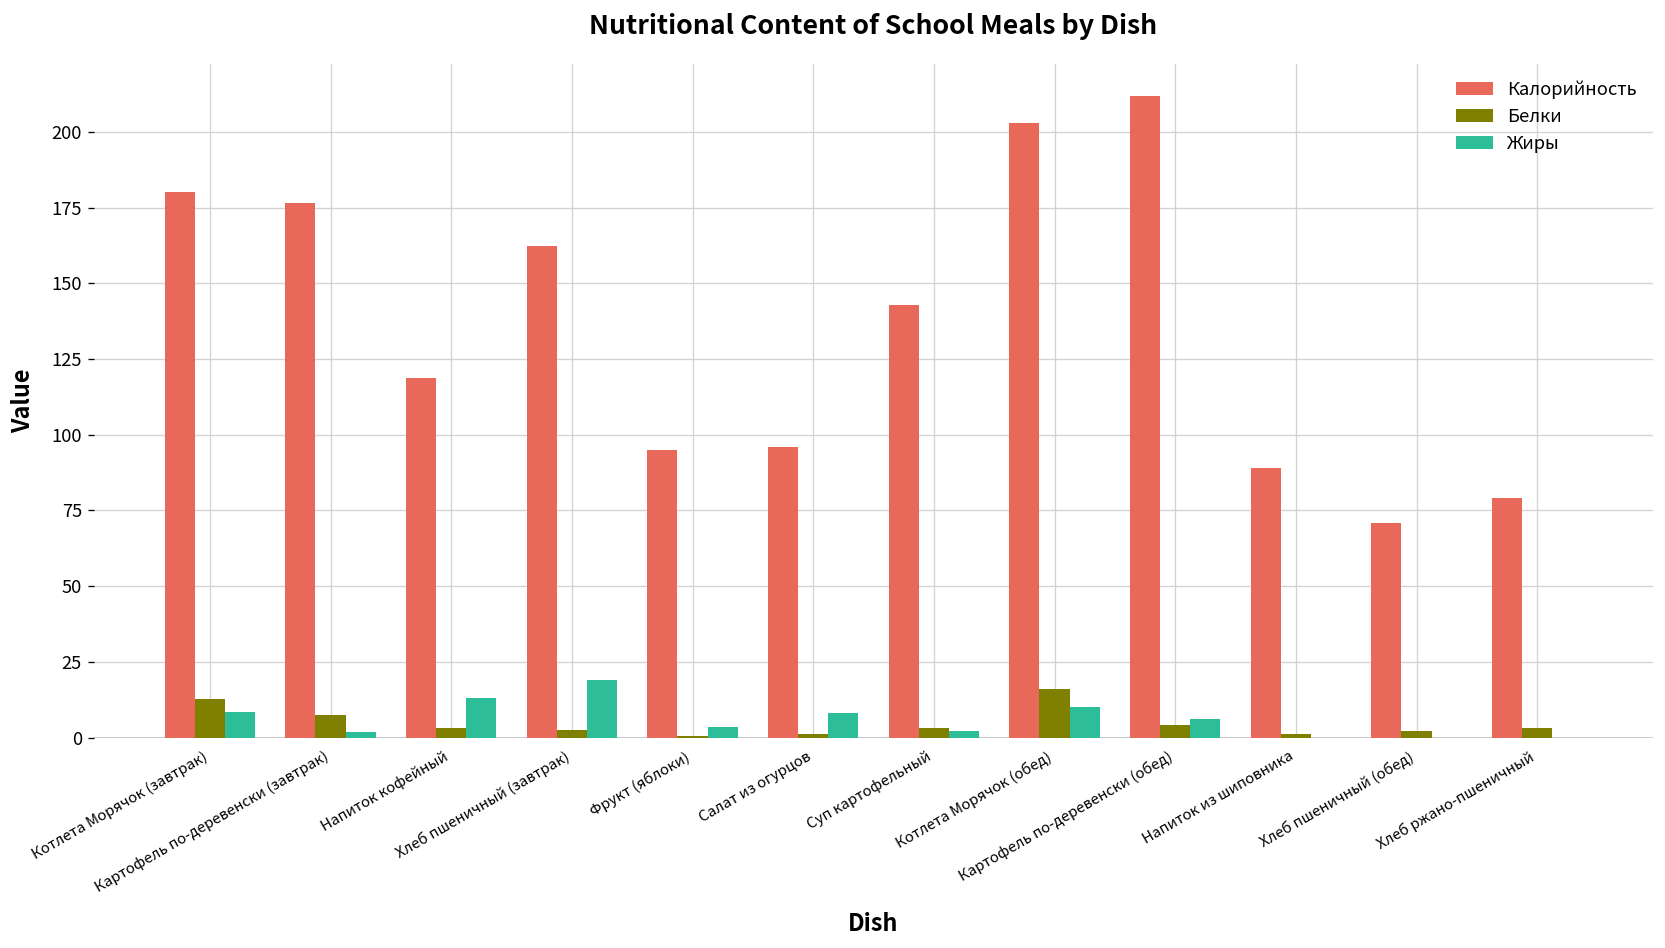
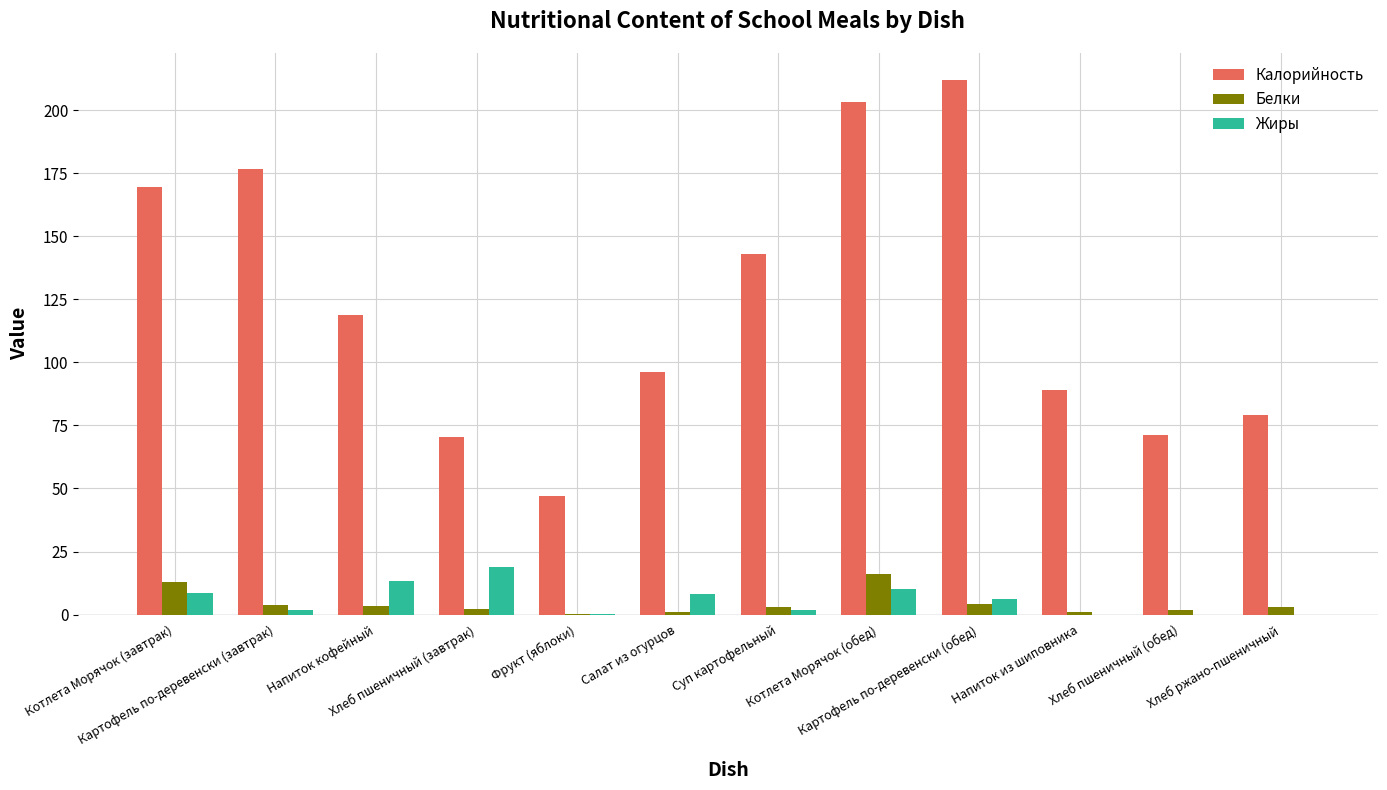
  {
    "Калорийность": {
-     "Котлета Морячок (завтрак)": 180,
+     "Котлета Морячок (завтрак)": 169,
      "Картофель по-деревенски (завтрак)": 177,
      "Напиток кофейный": 119,
-     "Хлеб пшеничный (завтрак)": 163,
-     "Фрукт (яблоки)": 95,
+     "Хлеб пшеничный (завтрак)": 71,
+     "Фрукт (яблоки)": 47,
      "Салат из огурцов": 96,
      "Суп картофельный": 143,
      "Котлета Морячок (обед)": 203,
      "Картофель по-деревенски (обед)": 212,
      "Напиток из шиповника": 89,
      "Хлеб пшеничный (обед)": 71,
      "Хлеб ржано-пшеничный": 79
    },
    "Белки": {
      "Котлета Морячок (завтрак)": 13,
-     "Картофель по-деревенски (завтрак)": 8,
+     "Картофель по-деревенски (завтрак)": 4,
      "Напиток кофейный": 3,
      "Хлеб пшеничный (завтрак)": 2,
      "Салат из огурцов": 1,
      "Суп картофельный": 3,
      "Котлета Морячок (обед)": 16,
      "Картофель по-деревенски (обед)": 4,
      "Напиток из шиповника": 1,
      "Хлеб пшеничный (обед)": 2,
      "Хлеб ржано-пшеничный": 3
    },
    "Жиры": {
      "Котлета Морячок (завтрак)": 9,
      "Картофель по-деревенски (завтрак)": 2,
      "Напиток кофейный": 13,
      "Хлеб пшеничный (завтрак)": 19,
-     "Фрукт (яблоки)": 4,
+     "Фрукт (яблоки)": 0,
      "Салат из огурцов": 8,
      "Суп картофельный": 2,
      "Котлета Морячок (обед)": 10,
      "Картофель по-деревенски (обед)": 6,
      "Напиток из шиповника": 0,
      "Хлеб пшеничный (обед)": 0,
      "Хлеб ржано-пшеничный": 0
    }
  }
